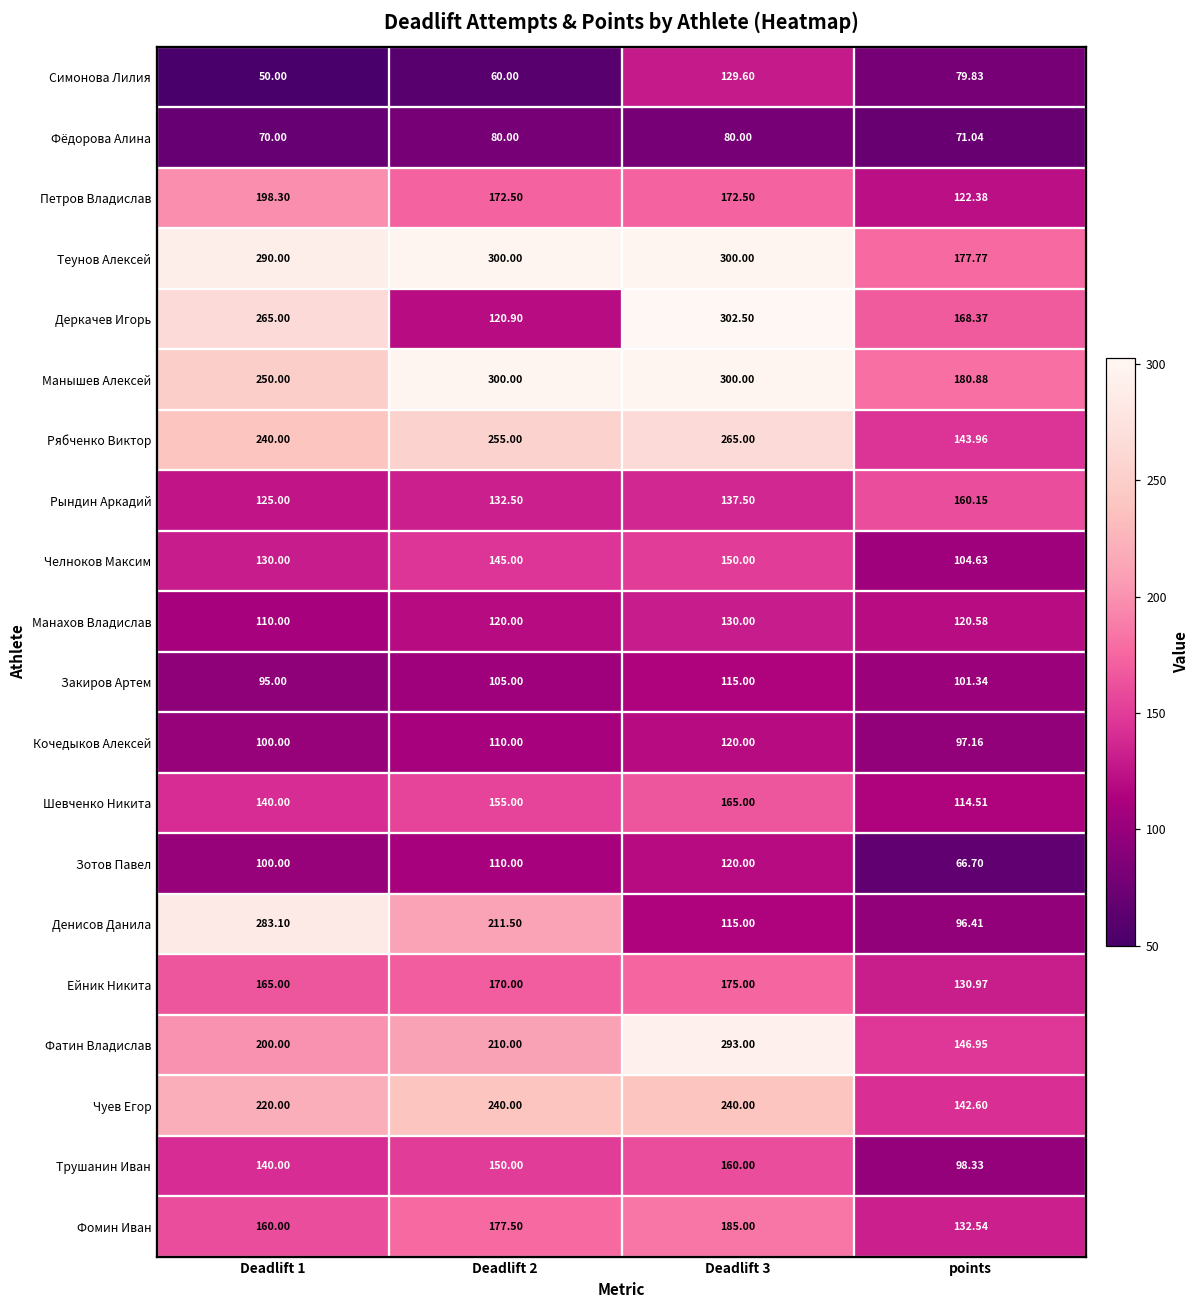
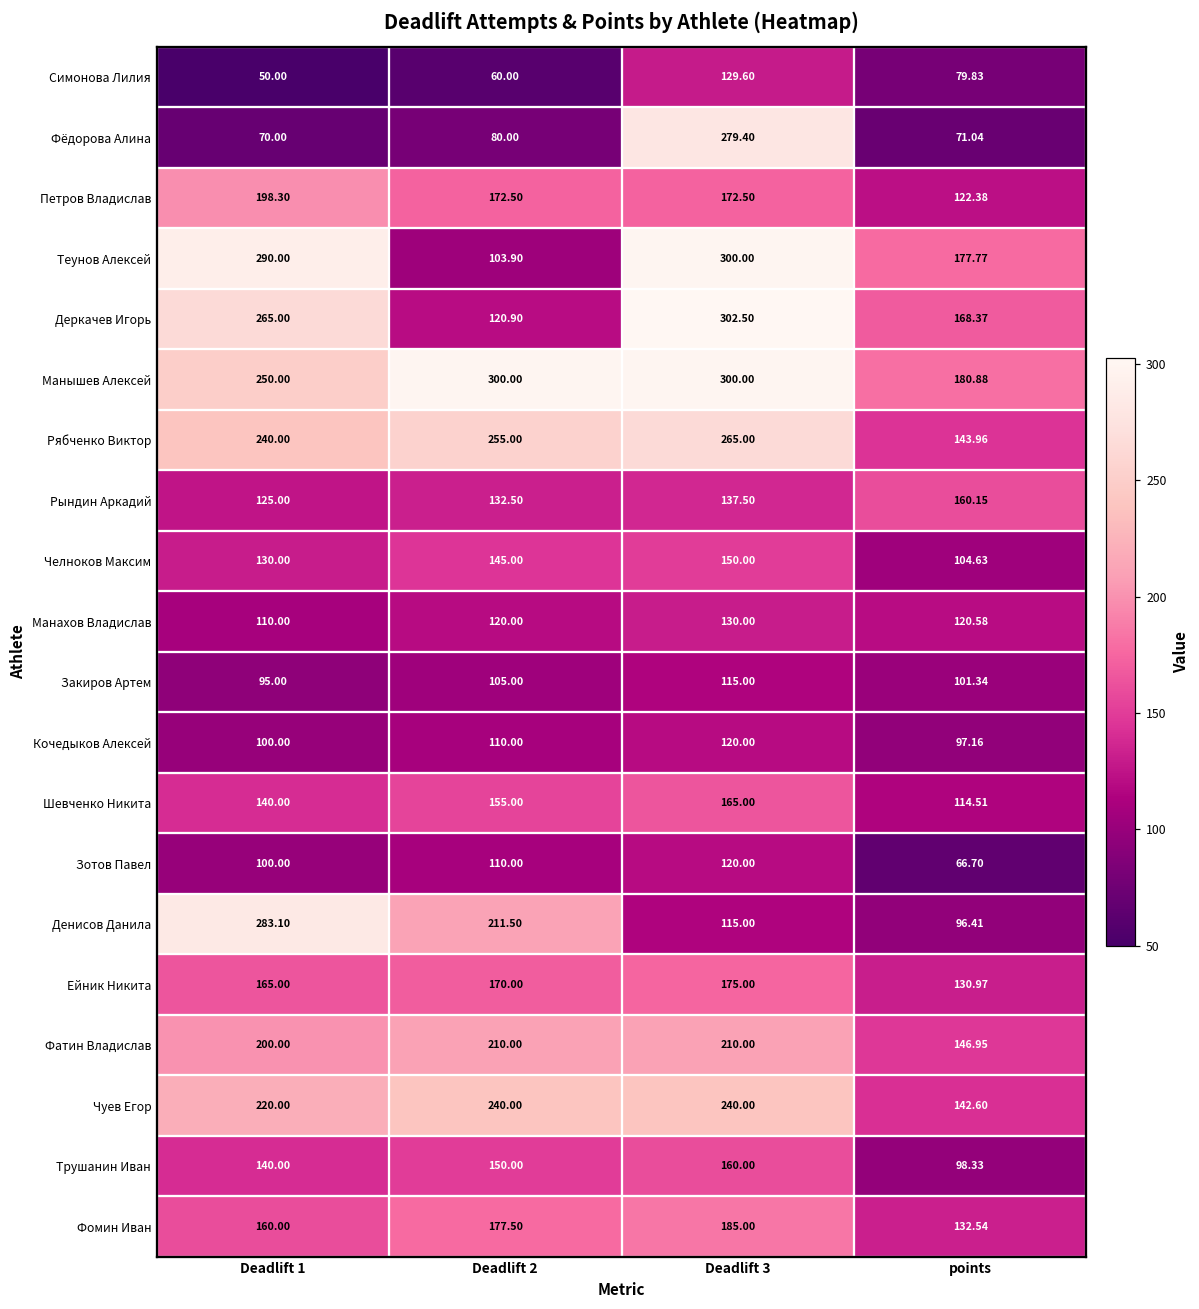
  {
    "Симонова Лилия": {
      "Deadlift 1": 50.00,
      "Deadlift 2": 60.00,
      "Deadlift 3": 129.60,
      "points": 79.83
    },
    "Фёдорова Алина": {
      "Deadlift 1": 70.00,
      "Deadlift 2": 80.00,
-     "Deadlift 3": 80.00,
+     "Deadlift 3": 279.40,
      "points": 71.04
    },
    "Петров Владислав": {
      "Deadlift 1": 198.30,
      "Deadlift 2": 172.50,
      "Deadlift 3": 172.50,
      "points": 122.38
    },
    "Теунов Алексей": {
      "Deadlift 1": 290.00,
-     "Deadlift 2": 300.00,
+     "Deadlift 2": 103.90,
      "Deadlift 3": 300.00,
      "points": 177.77
    },
    "Деркачев Игорь": {
      "Deadlift 1": 265.00,
      "Deadlift 2": 120.90,
      "Deadlift 3": 302.50,
      "points": 168.37
    },
    "Манышев Алексей": {
      "Deadlift 1": 250.00,
      "Deadlift 2": 300.00,
      "Deadlift 3": 300.00,
      "points": 180.88
    },
    "Рябченко Виктор": {
      "Deadlift 1": 240.00,
      "Deadlift 2": 255.00,
      "Deadlift 3": 265.00,
      "points": 143.96
    },
    "Рындин Аркадий": {
      "Deadlift 1": 125.00,
      "Deadlift 2": 132.50,
      "Deadlift 3": 137.50,
      "points": 160.15
    },
    "Челноков Максим": {
      "Deadlift 1": 130.00,
      "Deadlift 2": 145.00,
      "Deadlift 3": 150.00,
      "points": 104.63
    },
    "Манахов Владислав": {
      "Deadlift 1": 110.00,
      "Deadlift 2": 120.00,
      "Deadlift 3": 130.00,
      "points": 120.58
    },
    "Закиров Артем": {
      "Deadlift 1": 95.00,
      "Deadlift 2": 105.00,
      "Deadlift 3": 115.00,
      "points": 101.34
    },
    "Кочедыков Алексей": {
      "Deadlift 1": 100.00,
      "Deadlift 2": 110.00,
      "Deadlift 3": 120.00,
      "points": 97.16
    },
    "Шевченко Никита": {
      "Deadlift 1": 140.00,
      "Deadlift 2": 155.00,
      "Deadlift 3": 165.00,
      "points": 114.51
    },
    "Зотов Павел": {
      "Deadlift 1": 100.00,
      "Deadlift 2": 110.00,
      "Deadlift 3": 120.00,
      "points": 66.70
    },
    "Денисов Данила": {
      "Deadlift 1": 283.10,
      "Deadlift 2": 211.50,
      "Deadlift 3": 115.00,
      "points": 96.41
    },
    "Ейник Никита": {
      "Deadlift 1": 165.00,
      "Deadlift 2": 170.00,
      "Deadlift 3": 175.00,
      "points": 130.97
    },
    "Фатин Владислав": {
      "Deadlift 1": 200.00,
      "Deadlift 2": 210.00,
-     "Deadlift 3": 293.00,
+     "Deadlift 3": 210.00,
      "points": 146.95
    },
    "Чуев Егор": {
      "Deadlift 1": 220.00,
      "Deadlift 2": 240.00,
      "Deadlift 3": 240.00,
      "points": 142.60
    },
    "Трушанин Иван": {
      "Deadlift 1": 140.00,
      "Deadlift 2": 150.00,
      "Deadlift 3": 160.00,
      "points": 98.33
    },
    "Фомин Иван": {
      "Deadlift 1": 160.00,
      "Deadlift 2": 177.50,
      "Deadlift 3": 185.00,
      "points": 132.54
    }
  }
